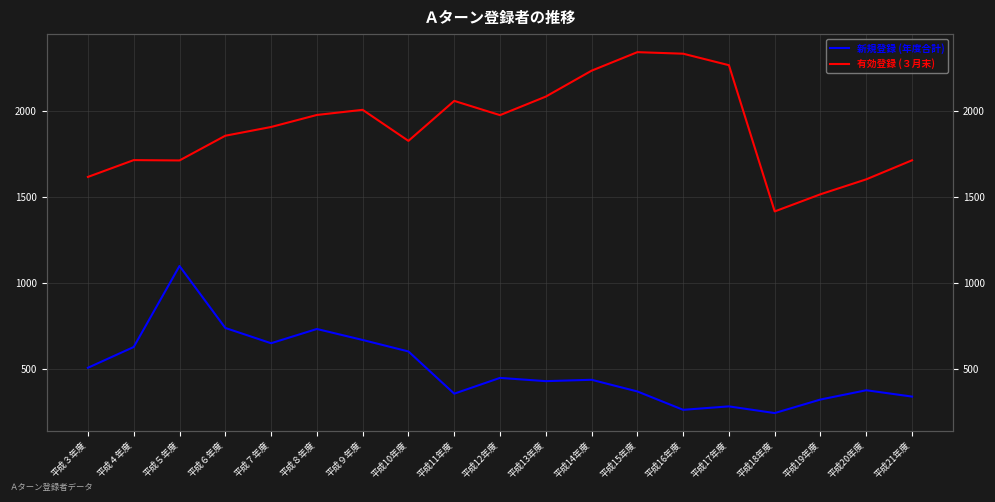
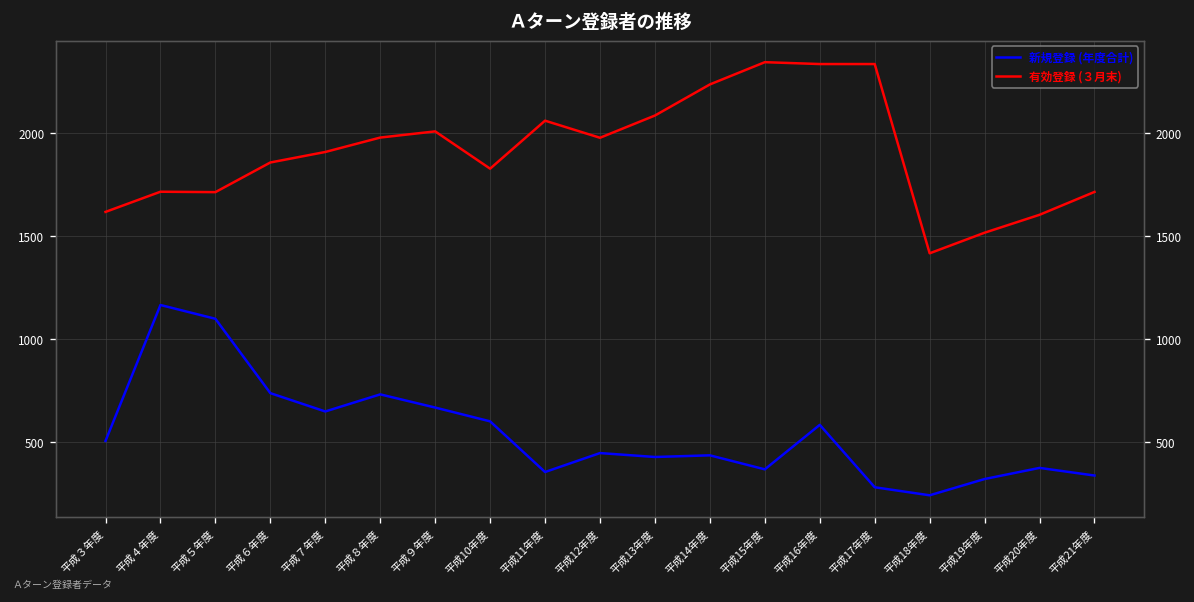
  {
    "新規登録 (年度合計)": {
      "平成３年度": 510,
-     "平成４年度": 630,
+     "平成４年度": 1170,
      "平成５年度": 1100,
      "平成６年度": 740,
      "平成７年度": 650,
      "平成８年度": 730,
      "平成９年度": 670,
      "平成10年度": 600,
      "平成11年度": 360,
      "平成12年度": 450,
      "平成13年度": 430,
      "平成14年度": 440,
      "平成15年度": 370,
-     "平成16年度": 260,
+     "平成16年度": 580,
      "平成17年度": 280,
      "平成18年度": 240,
      "平成19年度": 320,
      "平成20年度": 380,
      "平成21年度": 340
    },
    "有効登録 (３月末)": {
      "平成３年度": 1620,
      "平成４年度": 1720,
      "平成５年度": 1710,
      "平成６年度": 1860,
      "平成７年度": 1910,
      "平成８年度": 1980,
      "平成９年度": 2010,
      "平成10年度": 1830,
      "平成11年度": 2060,
      "平成12年度": 1980,
      "平成13年度": 2090,
      "平成14年度": 2240,
      "平成15年度": 2350,
      "平成16年度": 2340,
-     "平成17年度": 2270,
+     "平成17年度": 2340,
      "平成18年度": 1420,
      "平成19年度": 1520,
      "平成20年度": 1600,
      "平成21年度": 1720
    }
  }
